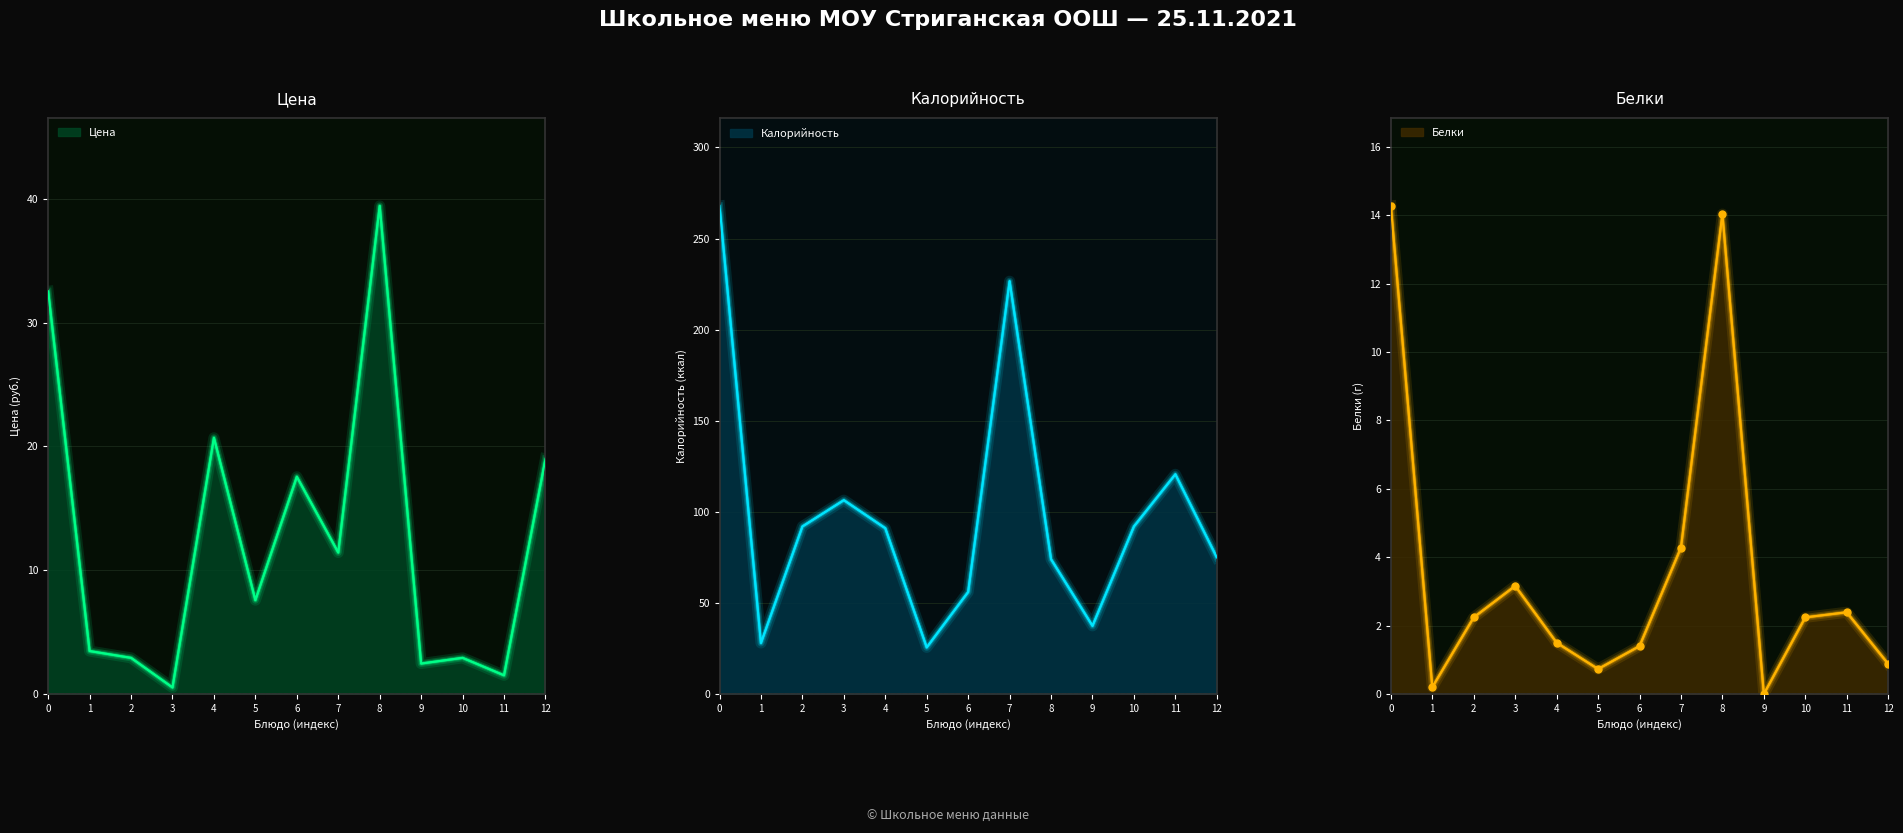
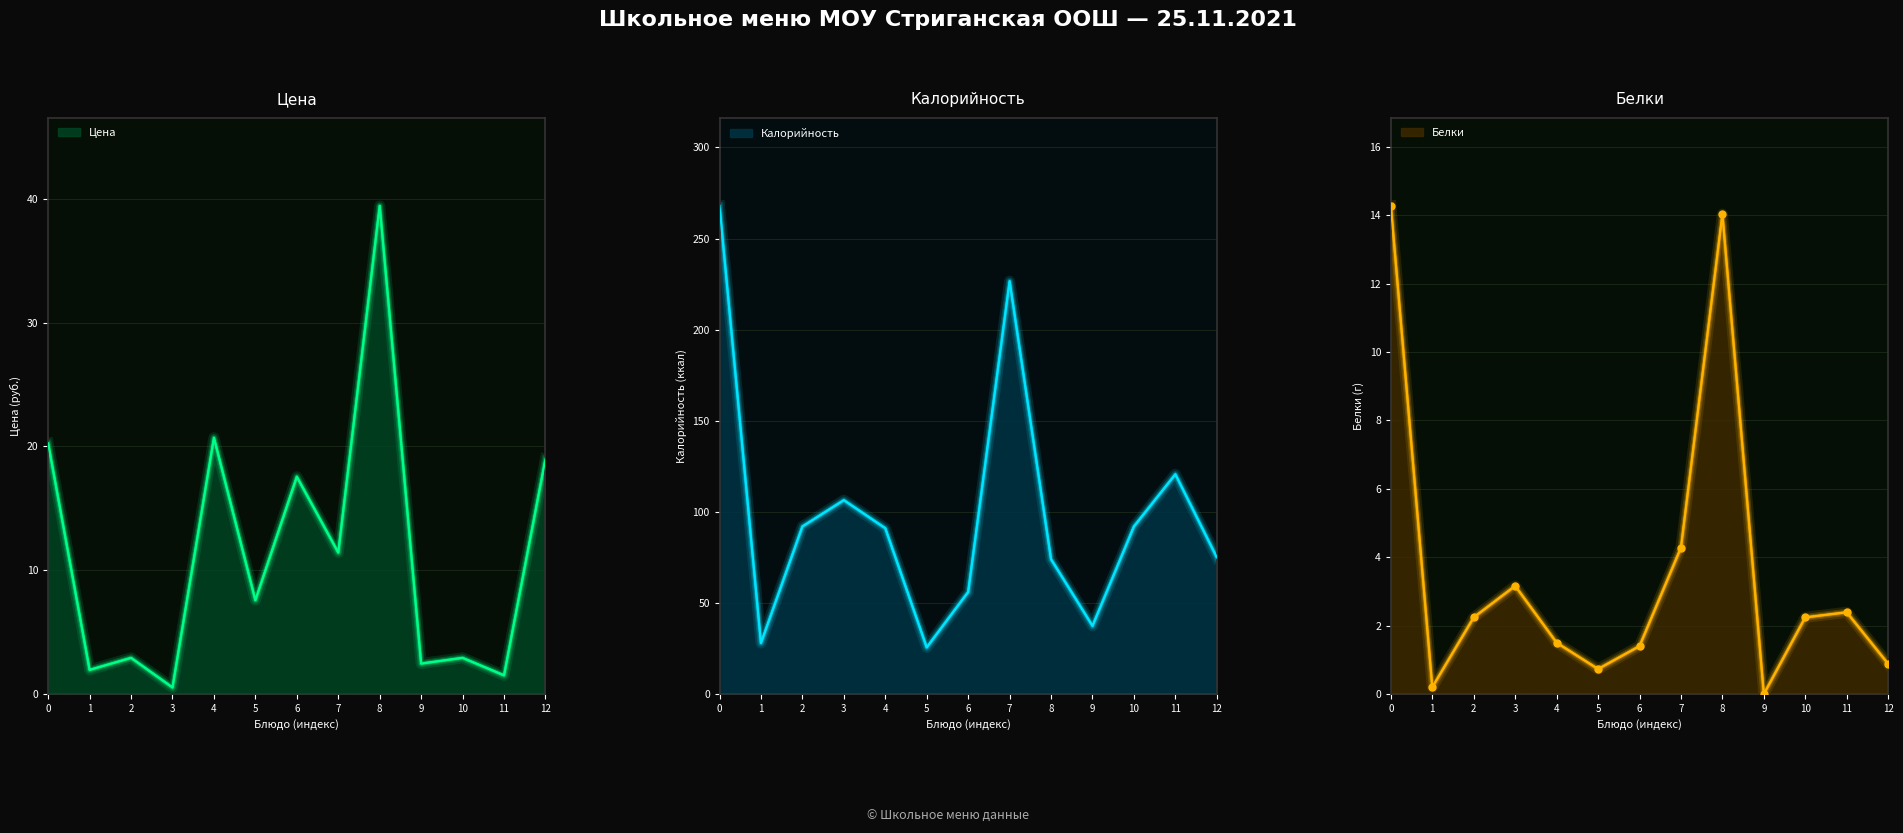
  {
    "Цена": {
-     "0": 32.5,
-     "1": 3.5,
+     "0": 20.3,
+     "1": 2.0,
      "2": 2.9,
      "3": 0.5,
      "4": 20.7,
      "5": 7.6,
      "6": 17.6,
      "7": 11.4,
      "8": 39.4,
      "9": 2.5,
      "10": 2.9,
      "11": 1.5,
      "12": 19.0
    },
    "Калорийность": {
      "0": 268,
      "1": 28,
      "2": 92,
      "3": 106,
      "4": 91,
      "5": 26,
      "6": 56,
      "7": 227,
      "8": 74,
      "9": 37,
      "10": 92,
      "11": 121,
      "12": 75
    },
    "Белки": {
      "0": 14.3,
      "1": 0.2,
      "2": 2.2,
      "3": 3.2,
      "4": 1.5,
      "5": 0.7,
      "6": 1.4,
      "7": 4.3,
      "8": 14.0,
      "9": 0.0,
      "10": 2.2,
      "11": 2.4,
      "12": 0.9
    }
  }
